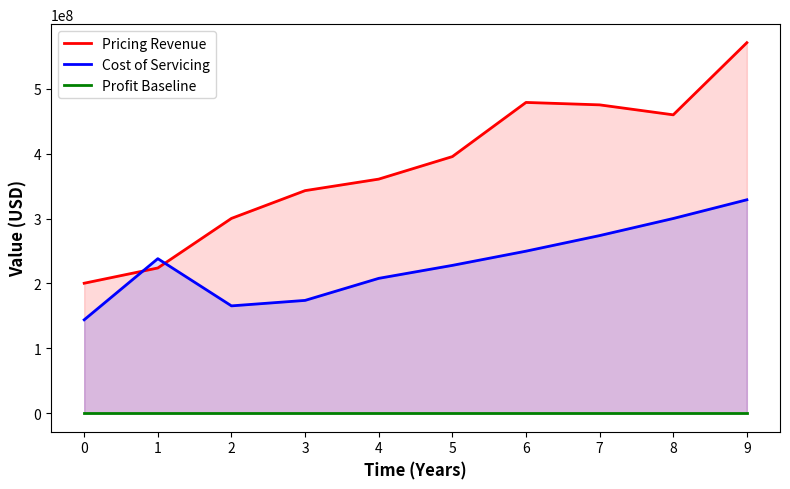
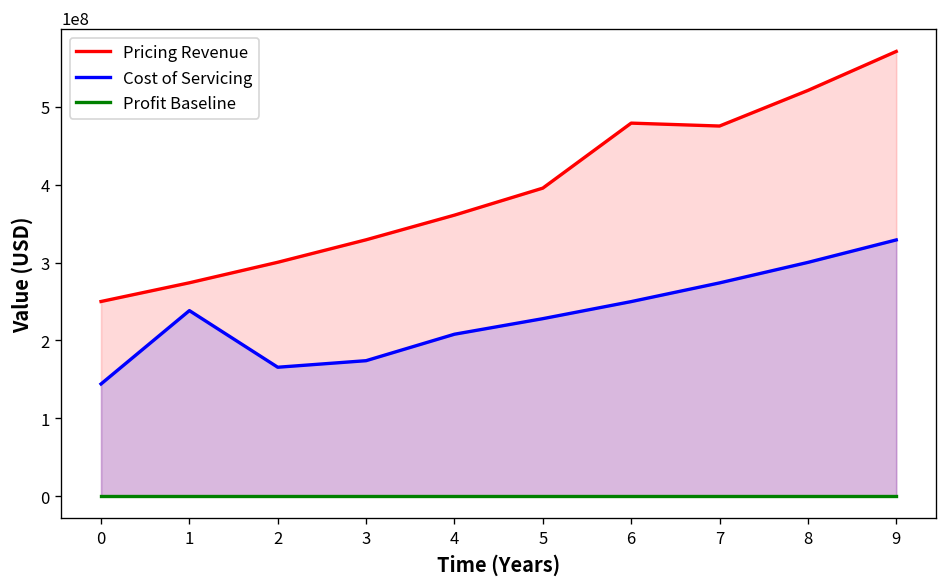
  {
    "Pricing Revenue": {
-     "0": 200000000,
-     "1": 220000000,
+     "0": 250000000,
+     "1": 270000000,
      "2": 300000000,
-     "3": 340000000,
+     "3": 330000000,
      "4": 360000000,
      "5": 400000000,
      "6": 480000000,
      "7": 480000000,
-     "8": 460000000,
+     "8": 520000000,
      "9": 570000000
    },
    "Cost of Servicing": {
      "0": 140000000,
      "1": 240000000,
      "2": 170000000,
      "3": 170000000,
      "4": 210000000,
      "5": 230000000,
      "6": 250000000,
      "7": 270000000,
      "8": 300000000,
      "9": 330000000
    },
    "Profit Baseline": {
      "0": 0,
      "1": 0,
      "2": 0,
      "3": 0,
      "4": 0,
      "5": 0,
      "6": 0,
      "7": 0,
      "8": 0,
      "9": 0
    }
  }
